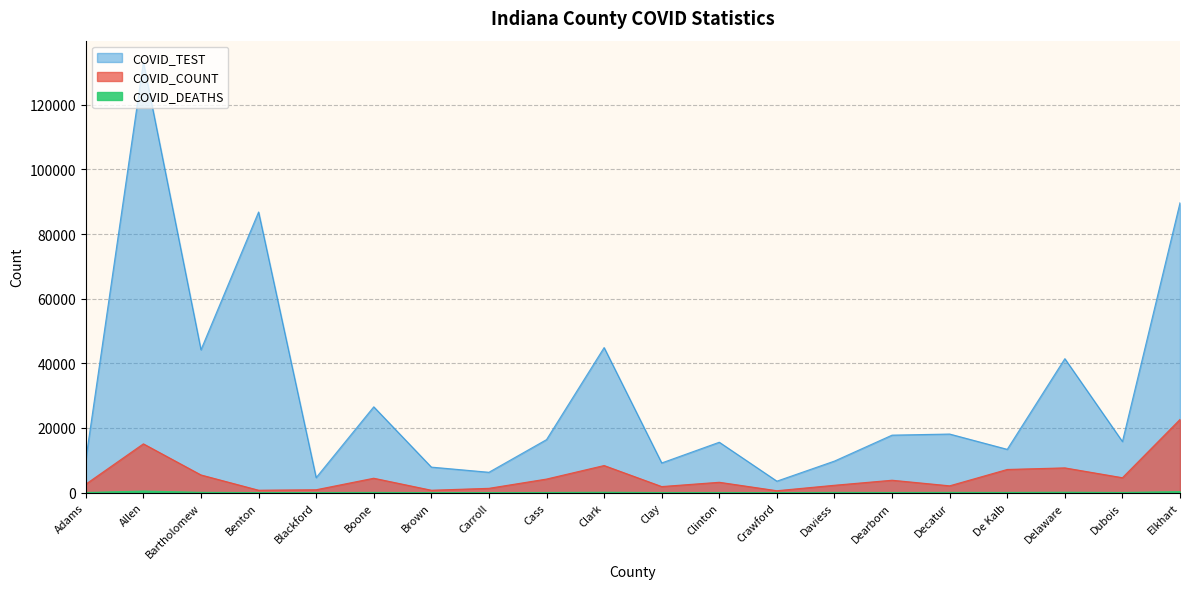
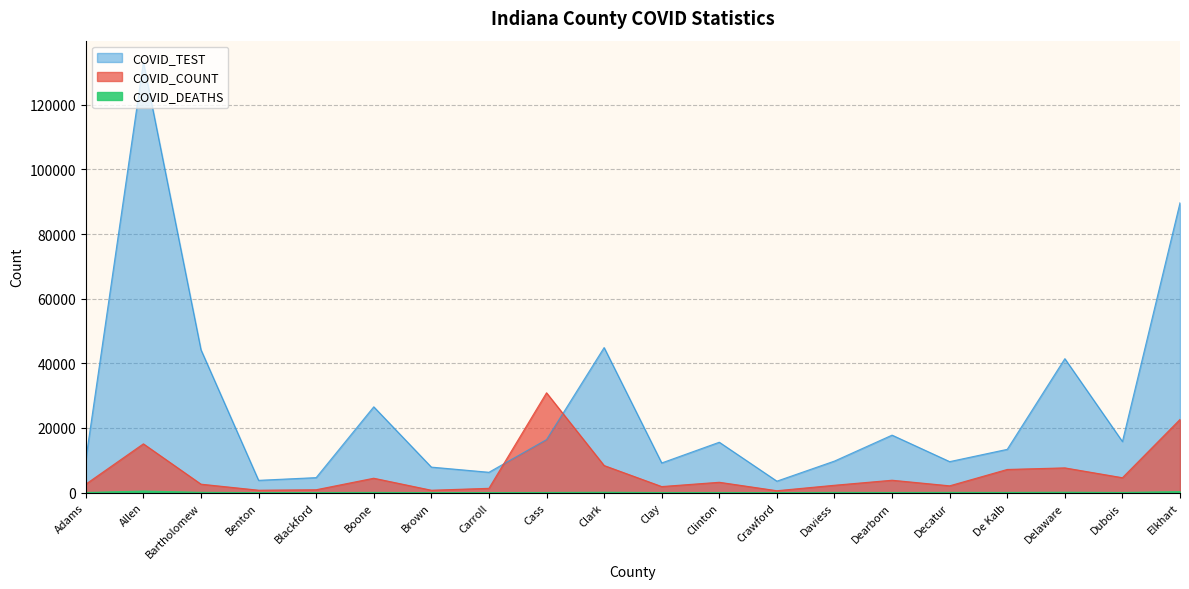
  {
    "COVID_TEST": {
      "Adams": 10000,
      "Bartholomew": 44000,
-     "Benton": 87000,
+     "Benton": 4000,
      "Blackford": 5000,
      "Boone": 27000,
      "Brown": 8000,
      "Carroll": 6000,
      "Cass": 16000,
      "Clark": 45000,
      "Clay": 9000,
      "Clinton": 16000,
      "Crawford": 4000,
      "Daviess": 10000,
      "Dearborn": 18000,
-     "Decatur": 18000,
+     "Decatur": 10000,
      "De Kalb": 13000,
      "Delaware": 41000,
      "Dubois": 16000,
      "Elkhart": 90000
    },
    "COVID_COUNT": {
      "Adams": 3000,
      "Allen": 15000,
-     "Bartholomew": 5000,
+     "Bartholomew": 3000,
      "Blackford": 1000,
      "Boone": 4000,
      "Carroll": 1000,
-     "Cass": 4000,
+     "Cass": 31000,
      "Clark": 8000,
      "Clay": 2000,
      "Clinton": 3000,
      "Daviess": 2000,
      "Dearborn": 4000,
      "Decatur": 2000,
      "De Kalb": 7000,
      "Delaware": 8000,
      "Dubois": 5000,
      "Elkhart": 23000
    },
    "COVID_DEATHS": {
      "Adams": 0,
      "Allen": 0,
      "Bartholomew": 0,
      "Blackford": 0,
      "Boone": 0,
      "Carroll": 0,
      "Cass": 0,
      "Clark": 0,
      "Clay": 0,
      "Clinton": 0,
      "Daviess": 0,
      "Dearborn": 0,
      "Decatur": 0,
      "De Kalb": 0,
      "Delaware": 0,
      "Dubois": 0,
      "Elkhart": 0
    }
  }
